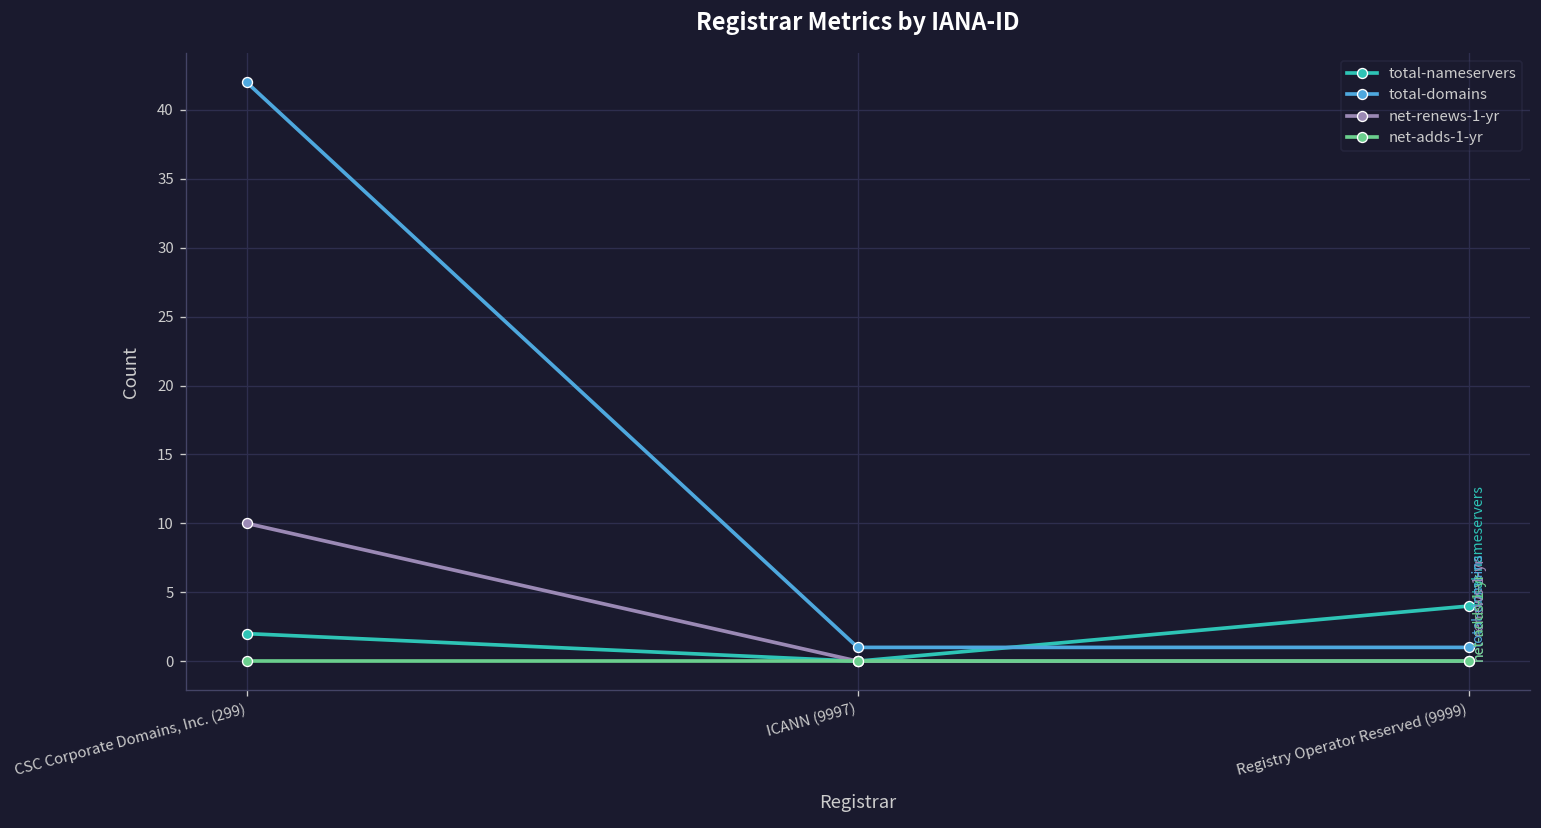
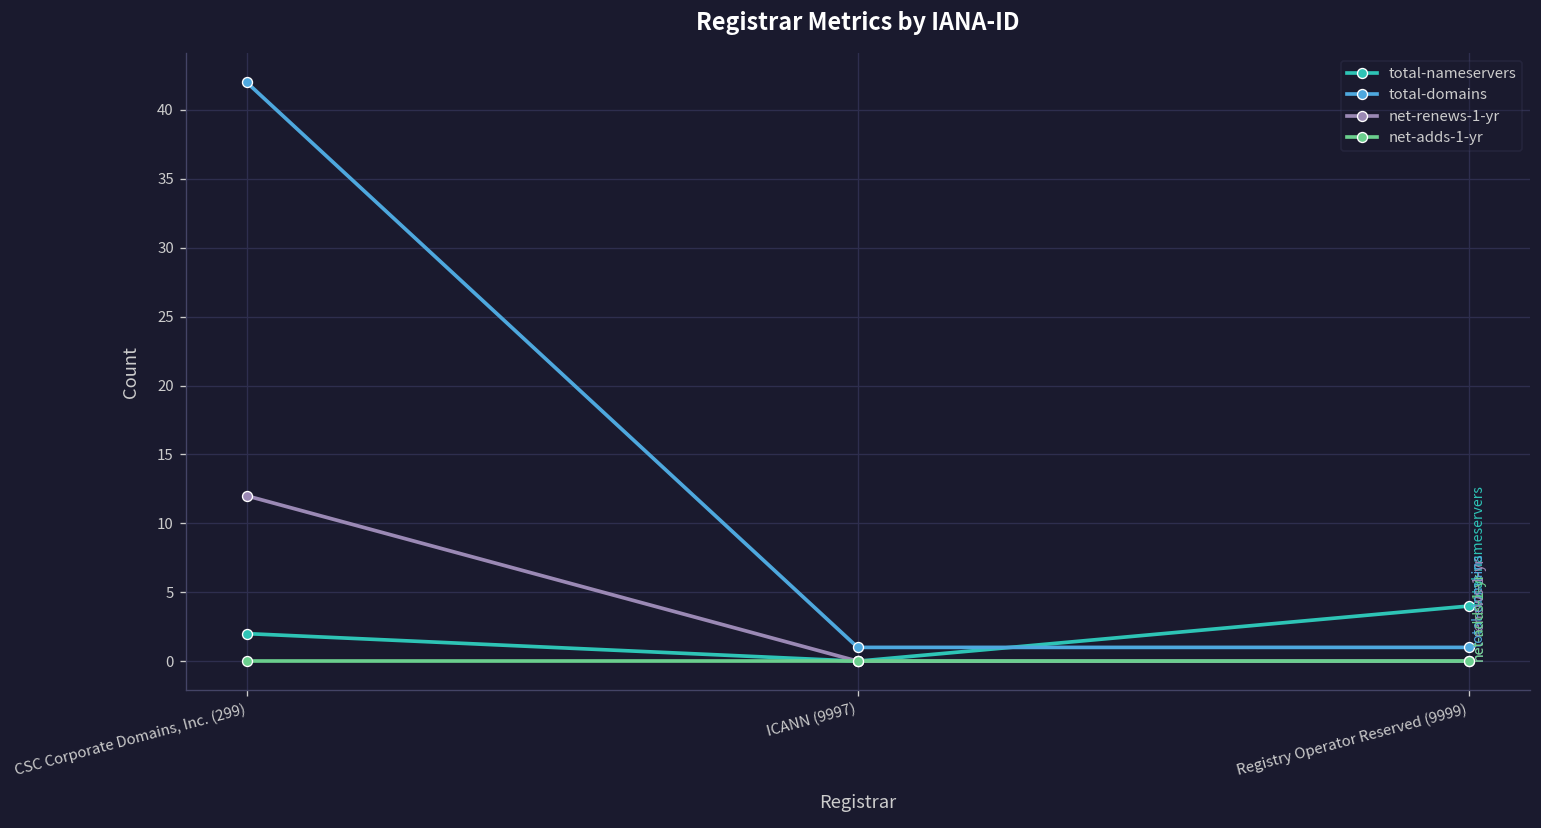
  {
    "net-renews-1-yr": {
-     "CSC Corporate Domains, Inc. (299)": 10
+     "CSC Corporate Domains, Inc. (299)": 12
    },
    "net-adds-1-yr": {
      "CSC Corporate Domains, Inc. (299)": 0
    }
  }
